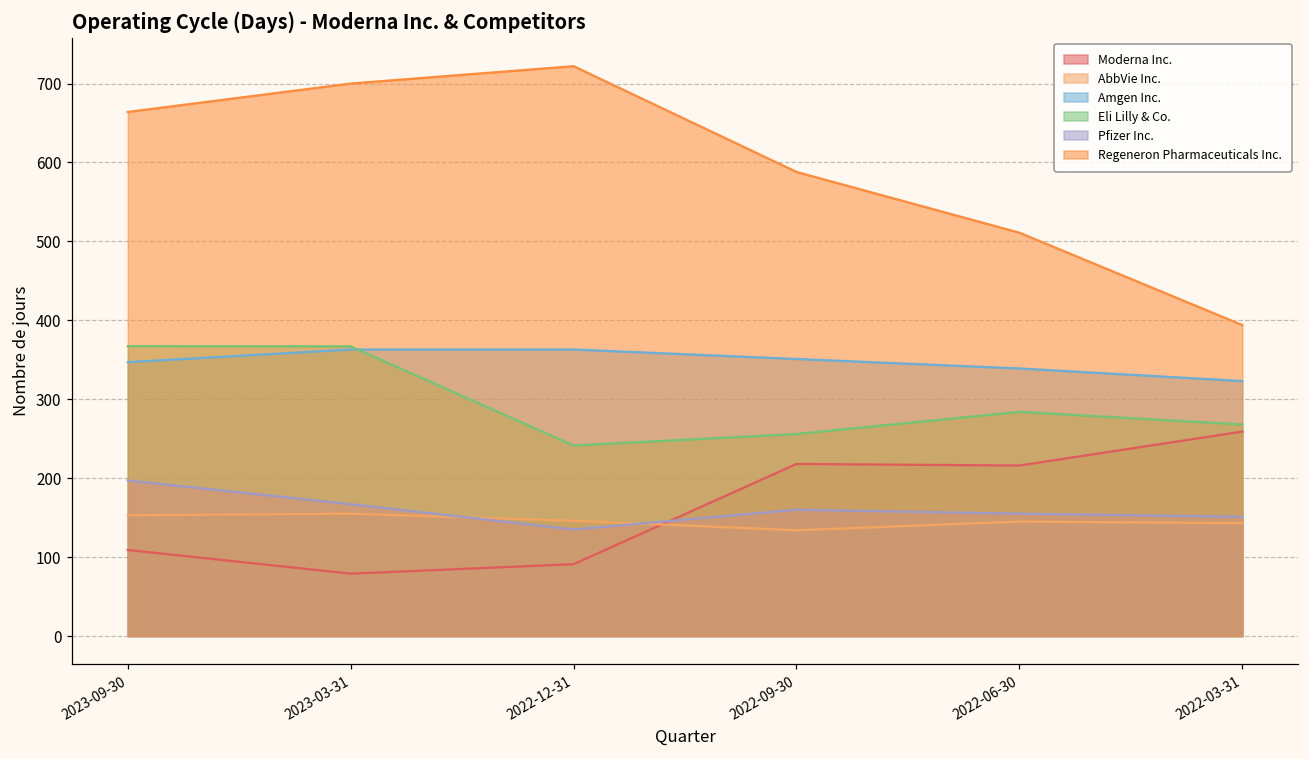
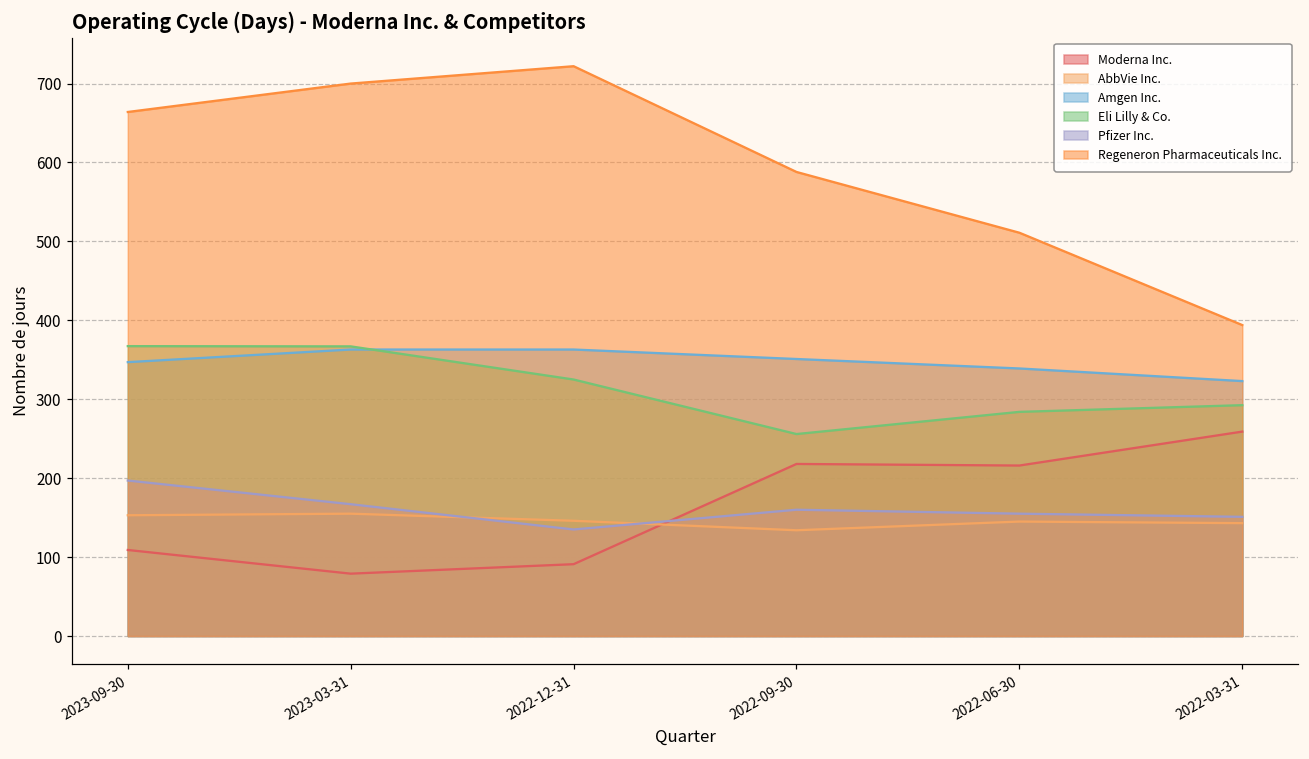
  {
    "Eli Lilly & Co.": {
      "2023-09-30": 370,
      "2023-03-31": 370,
-     "2022-12-31": 240,
+     "2022-12-31": 330,
      "2022-09-30": 260,
      "2022-06-30": 280,
-     "2022-03-31": 270
+     "2022-03-31": 290
    }
  }
